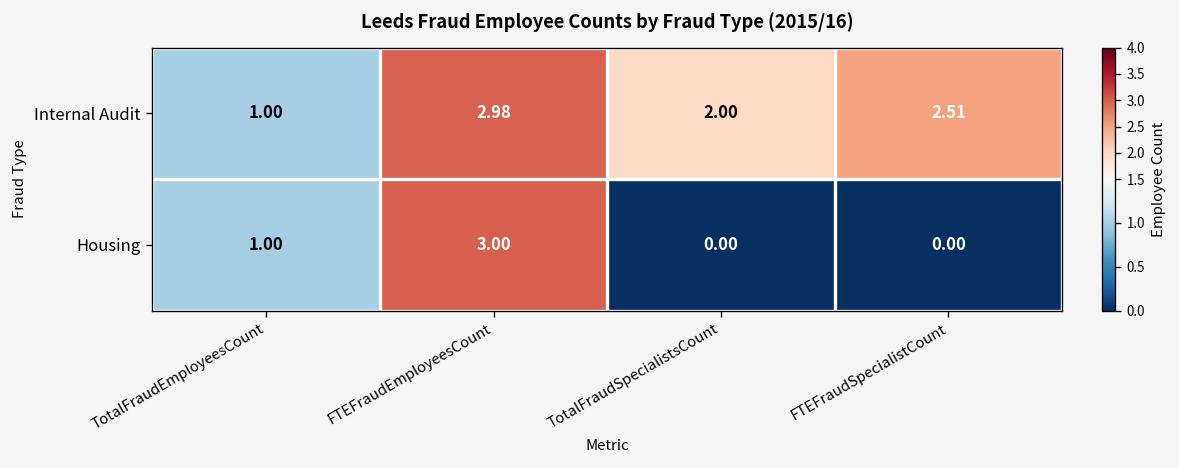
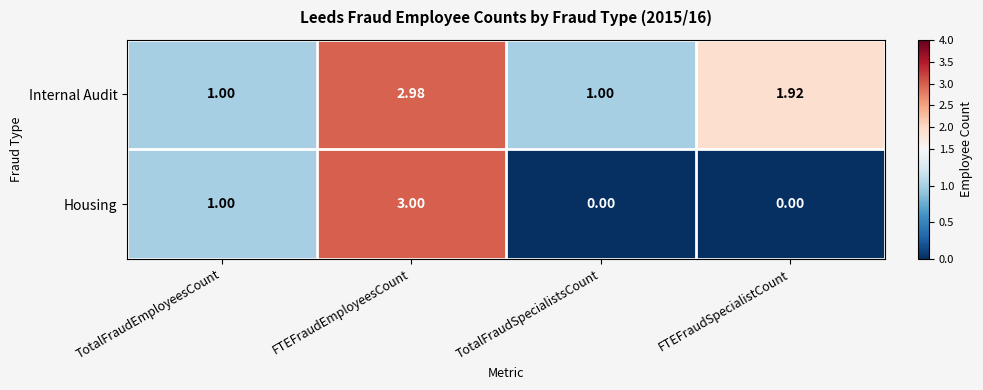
  {
    "Internal Audit": {
      "TotalFraudEmployeesCount": 1.00,
      "FTEFraudEmployeesCount": 2.98,
-     "TotalFraudSpecialistsCount": 2.00,
-     "FTEFraudSpecialistCount": 2.51
+     "TotalFraudSpecialistsCount": 1.00,
+     "FTEFraudSpecialistCount": 1.92
    },
    "Housing": {
      "TotalFraudEmployeesCount": 1.00,
      "FTEFraudEmployeesCount": 3.00,
      "TotalFraudSpecialistsCount": 0.00,
      "FTEFraudSpecialistCount": 0.00
    }
  }
